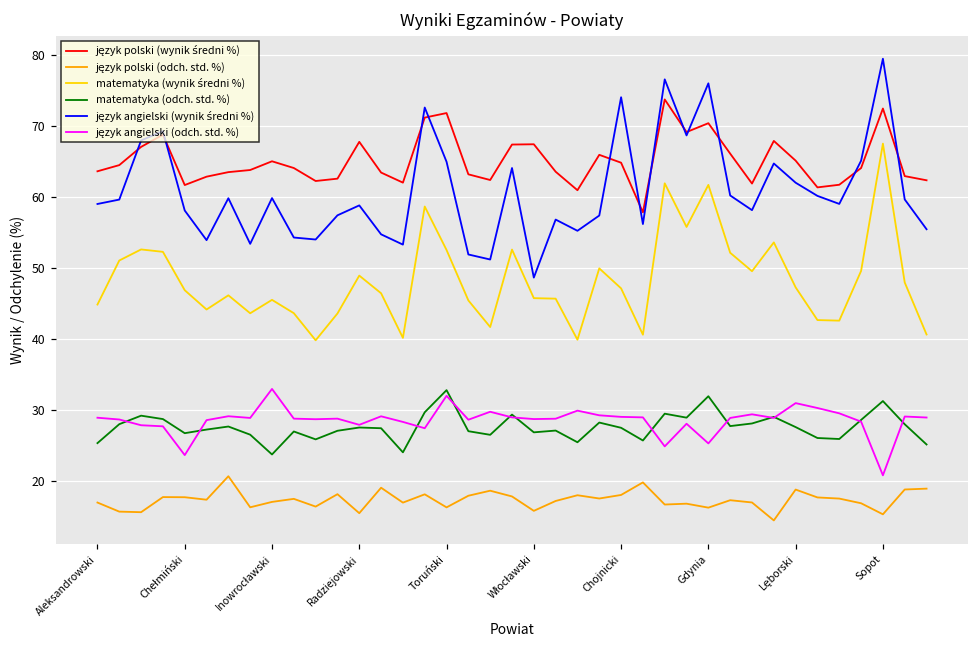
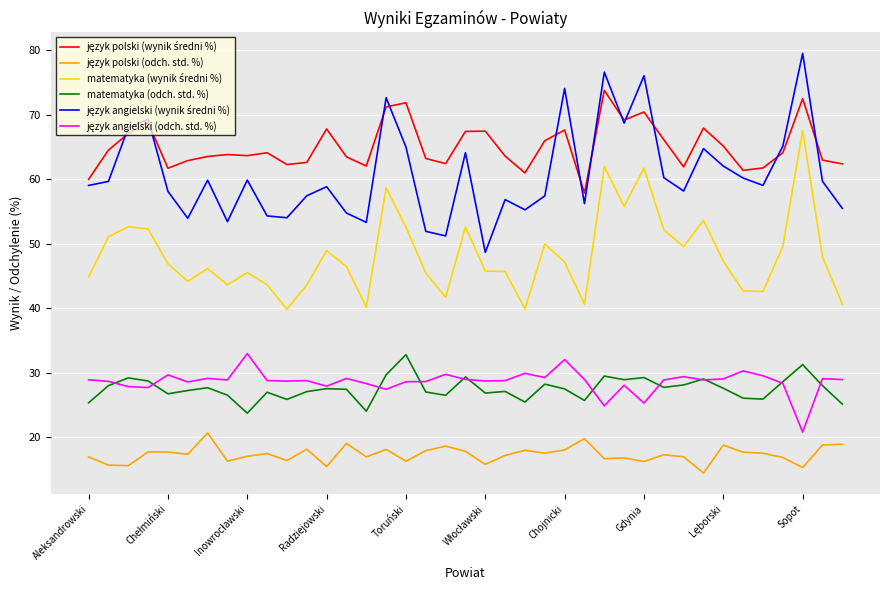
  {
    "język polski (wynik średni %)": {
-     "Aleksandrowski": 64,
+     "Aleksandrowski": 60,
      "Chełmiński": 62,
-     "Inowrocławski": 65,
+     "Inowrocławski": 64,
      "Radziejowski": 68,
      "Toruński": 72,
      "Włocławski": 67,
-     "Chojnicki": 65,
+     "Chojnicki": 68,
      "Gdynia": 70,
      "Lęborski": 65,
      "Sopot": 73
    },
    "matematyka (odch. std. %)": {
      "Aleksandrowski": 25,
      "Chełmiński": 27,
      "Inowrocławski": 24,
      "Toruński": 33,
      "Włocławski": 27,
      "Chojnicki": 27,
-     "Gdynia": 32,
+     "Gdynia": 29,
      "Lęborski": 28,
      "Sopot": 31
    },
    "język angielski (wynik średni %)": {
      "Aleksandrowski": 59,
      "Chełmiński": 58,
      "Inowrocławski": 60,
      "Radziejowski": 59,
      "Toruński": 65,
      "Włocławski": 49,
      "Chojnicki": 74,
      "Gdynia": 76,
      "Lęborski": 62,
      "Sopot": 80
    },
    "język angielski (odch. std. %)": {
      "Aleksandrowski": 29,
-     "Chełmiński": 24,
+     "Chełmiński": 30,
      "Inowrocławski": 33,
-     "Toruński": 32,
+     "Toruński": 29,
      "Włocławski": 29,
-     "Chojnicki": 29,
+     "Chojnicki": 32,
      "Gdynia": 25,
-     "Lęborski": 31,
+     "Lęborski": 29,
      "Sopot": 21
    }
  }
